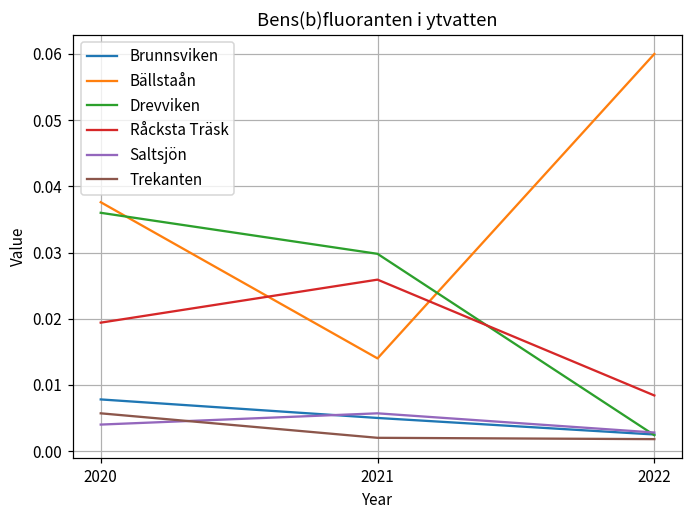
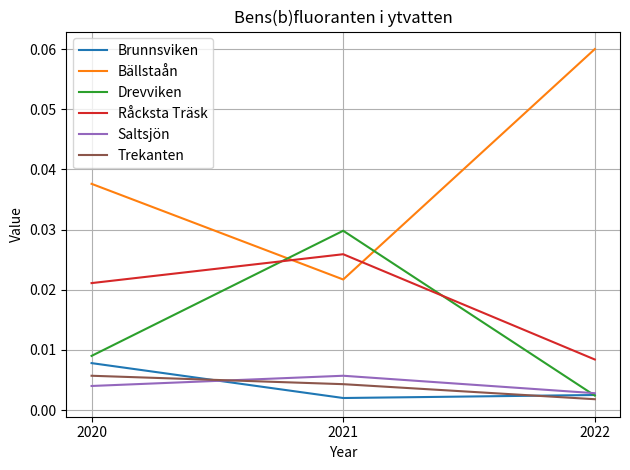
  {
    "Brunnsviken": {
      "2020": 0.008,
-     "2021": 0.005
+     "2021": 0.002
    },
    "Bällstaån": {
      "2020": 0.038,
-     "2021": 0.014,
+     "2021": 0.022,
      "2022": 0.060
    },
    "Drevviken": {
-     "2020": 0.036,
+     "2020": 0.009,
      "2021": 0.030
    },
    "Råcksta Träsk": {
-     "2020": 0.019,
+     "2020": 0.021,
      "2021": 0.026,
      "2022": 0.008
    },
    "Saltsjön": {
      "2020": 0.004,
      "2021": 0.006
    },
    "Trekanten": {
      "2020": 0.006,
-     "2021": 0.002,
+     "2021": 0.004,
      "2022": 0.002
    }
  }
